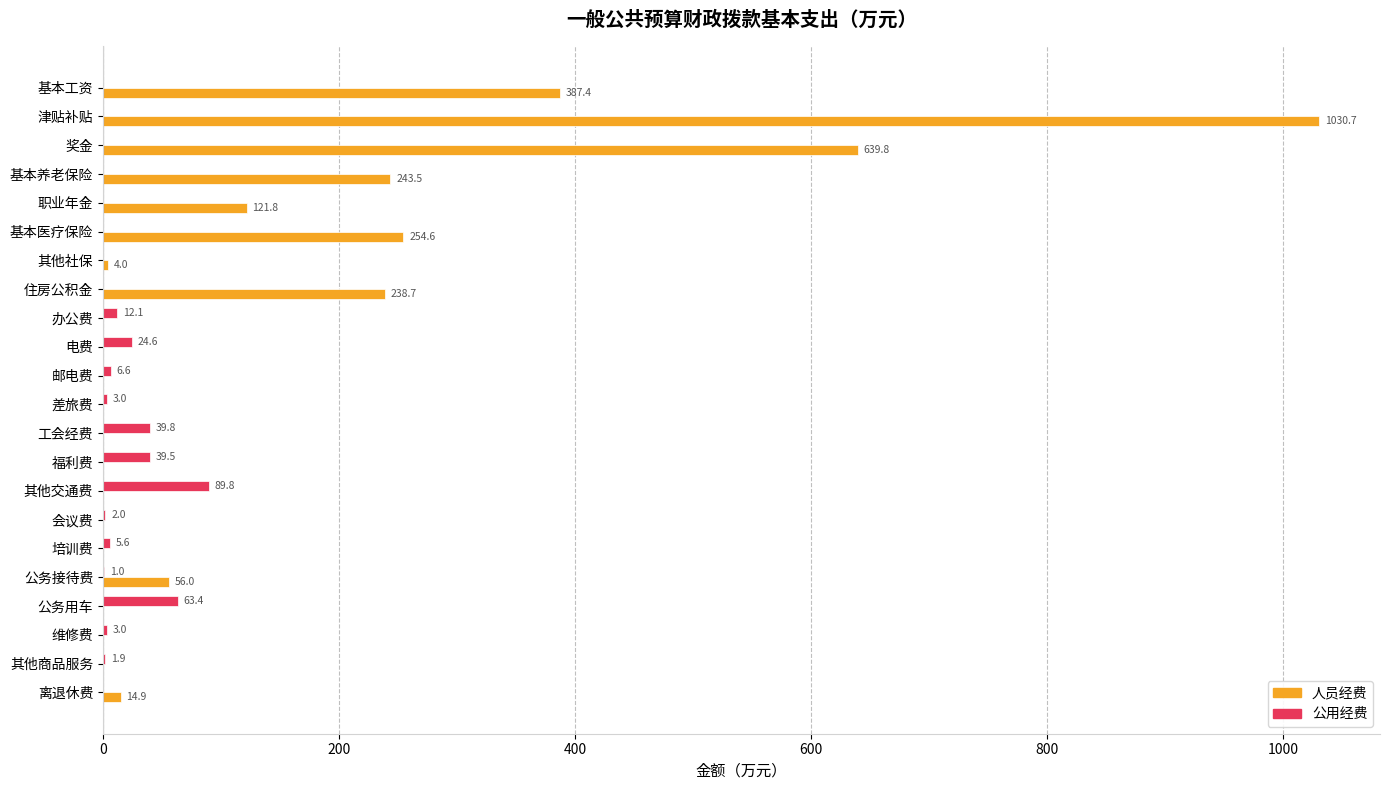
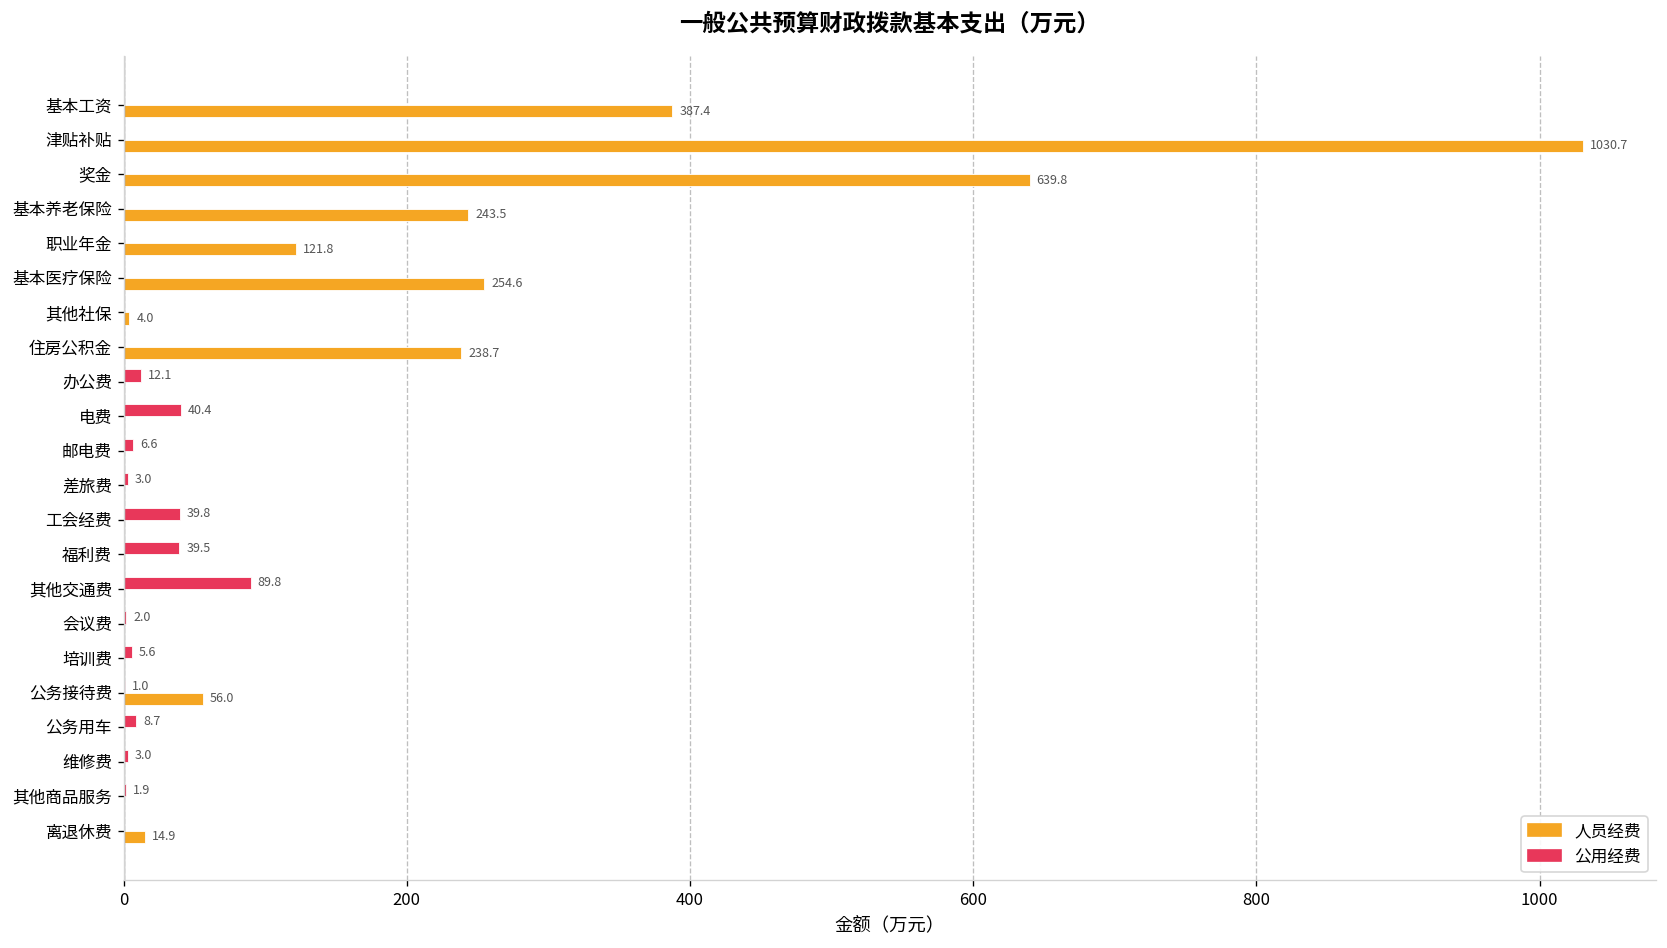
  {
    "人员经费": {
      "基本工资": 387.4,
      "津贴补贴": 1030.7,
      "奖金": 639.8,
      "基本养老保险": 243.5,
      "职业年金": 121.8,
      "基本医疗保险": 254.6,
      "其他社保": 4.0,
      "住房公积金": 238.7,
      "公务接待费": 56.0,
      "离退休费": 14.9
    },
    "公用经费": {
      "办公费": 12.1,
-     "电费": 24.6,
+     "电费": 40.4,
      "邮电费": 6.6,
      "差旅费": 3.0,
      "工会经费": 39.8,
      "福利费": 39.5,
      "其他交通费": 89.8,
      "会议费": 2.0,
      "培训费": 5.6,
      "公务接待费": 1.0,
-     "公务用车": 63.4,
+     "公务用车": 8.7,
      "维修费": 3.0,
      "其他商品服务": 1.9
    }
  }
